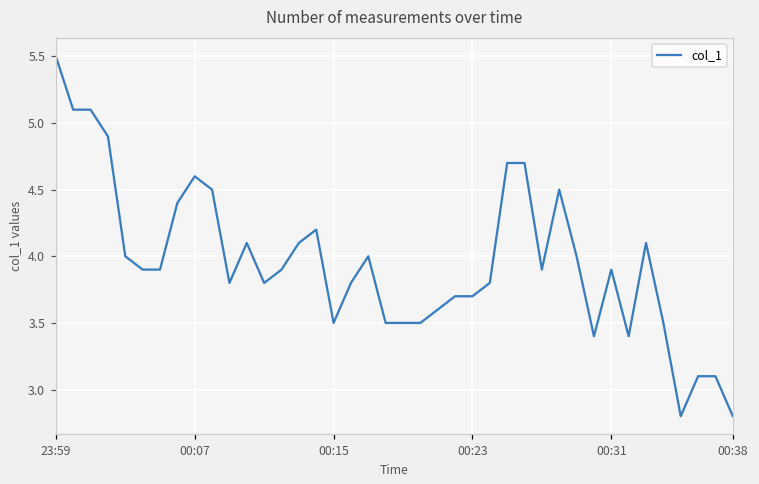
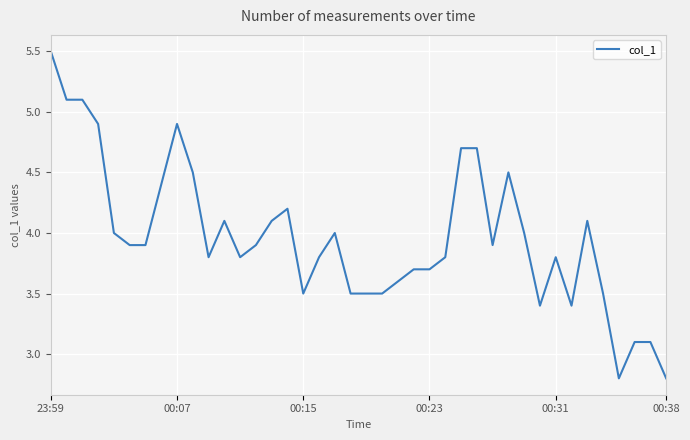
  {
    "23:59": 5.5,
-   "00:07": 4.6,
+   "00:07": 4.9,
    "00:15": 3.5,
    "00:23": 3.7,
-   "00:31": 3.9,
+   "00:31": 3.8,
    "00:38": 2.8
  }
